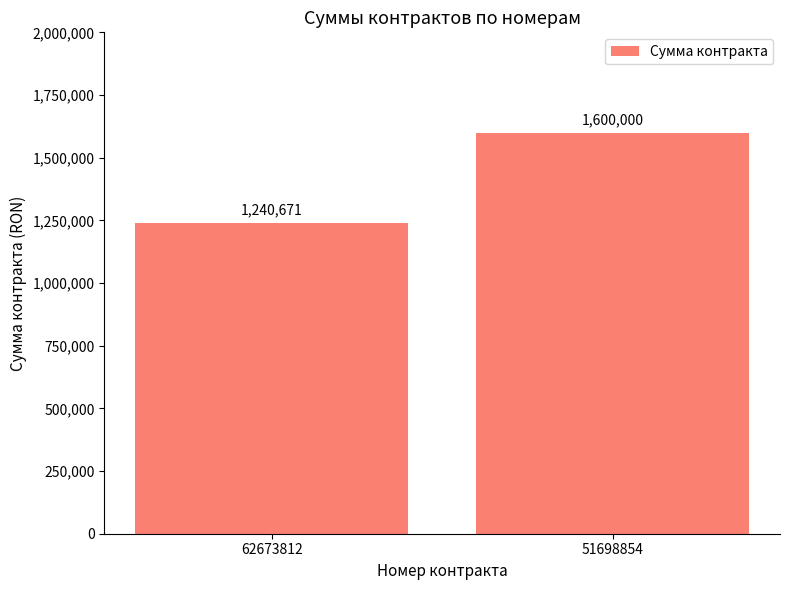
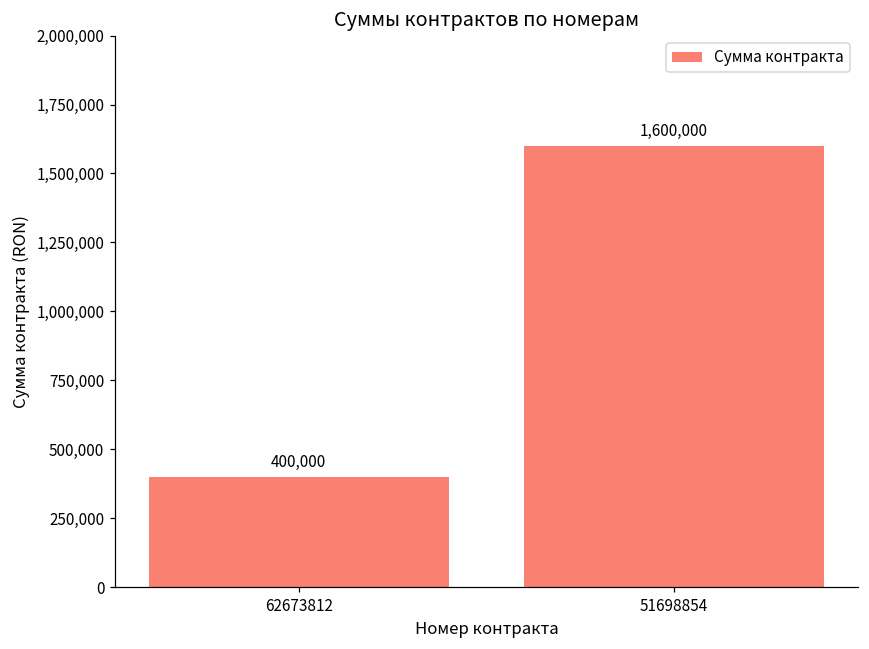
  {
-   "62673812": "1,240,671",
+   "62673812": "400,000",
    "51698854": "1,600,000"
  }
